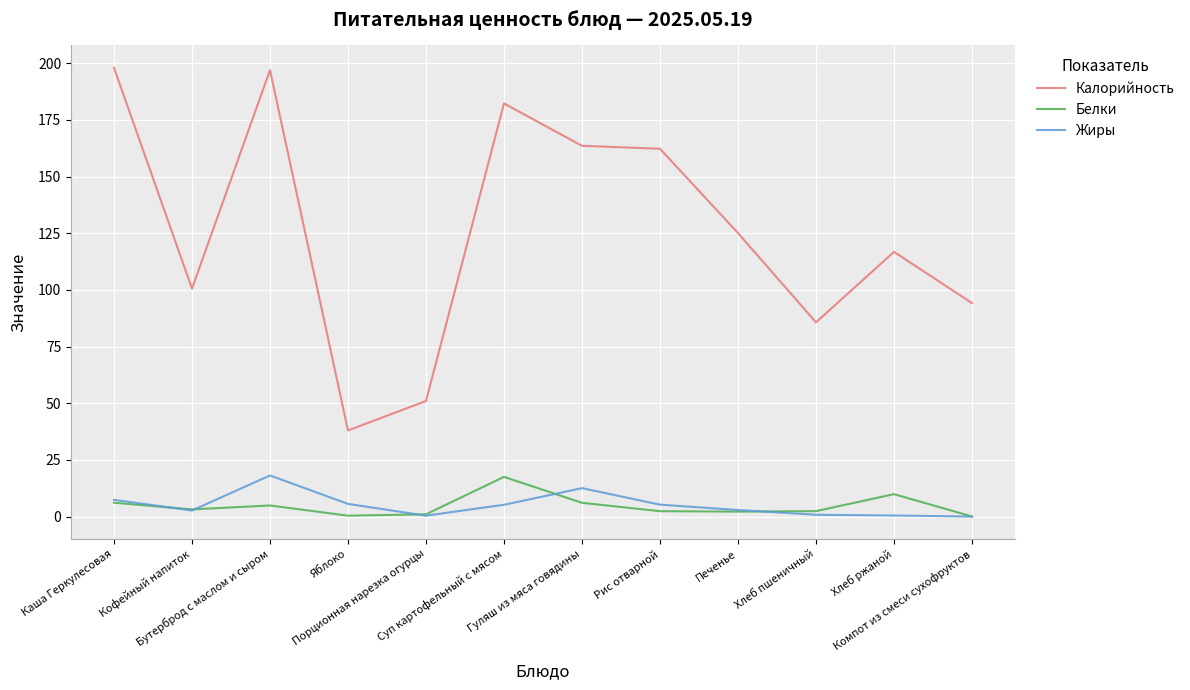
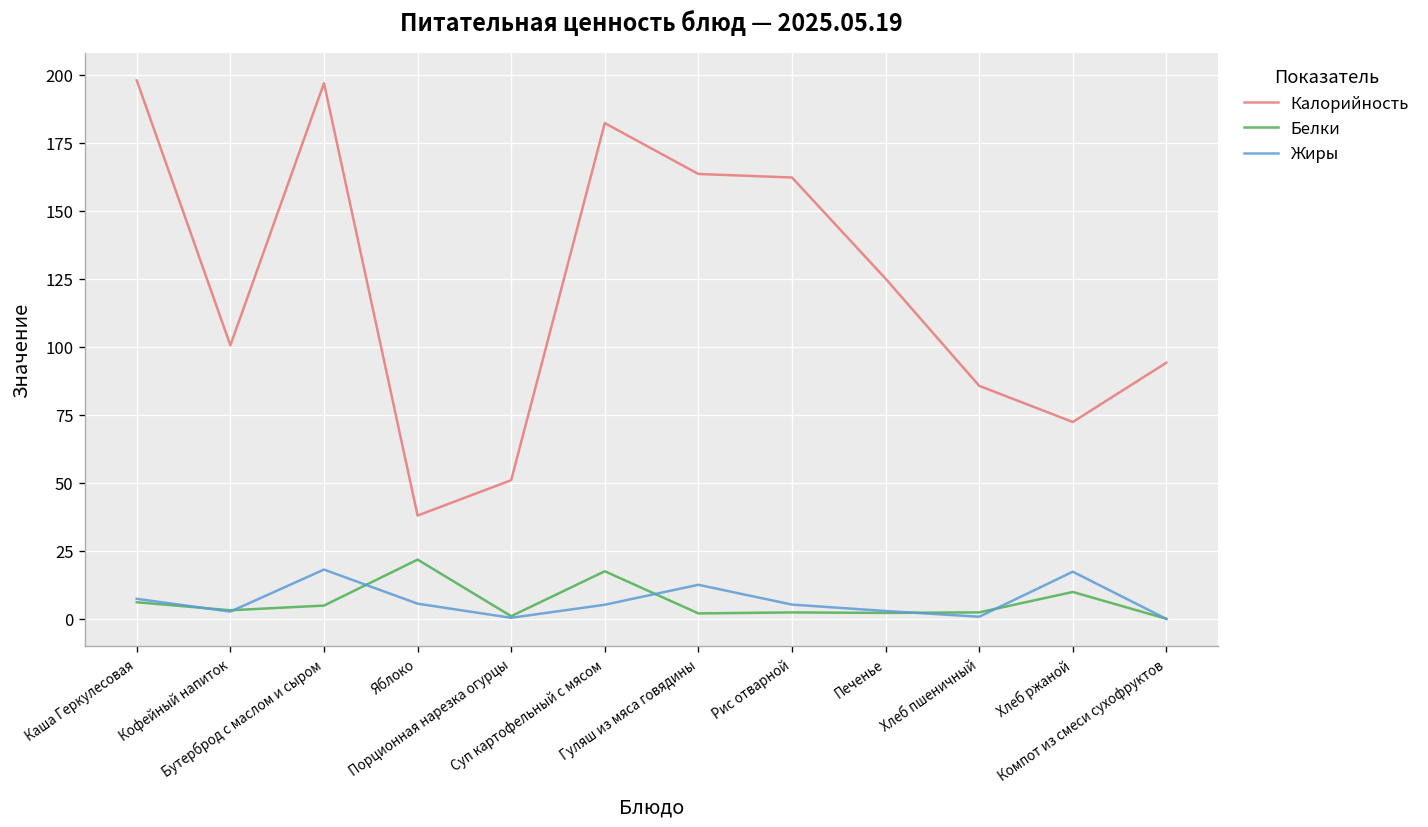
  {
    "Калорийность": {
      "Каша Геркулесовая": 198,
      "Кофейный напиток": 101,
      "Бутерброд с маслом и сыром": 197,
      "Яблоко": 38,
      "Порционная нарезка огурцы": 51,
      "Суп картофельный с мясом": 182,
      "Гуляш из мяса говядины": 164,
      "Рис отварной": 162,
      "Печенье": 125,
      "Хлеб пшеничный": 86,
-     "Хлеб ржаной": 117,
+     "Хлеб ржаной": 72,
      "Компот из смеси сухофруктов": 94
    },
    "Белки": {
      "Каша Геркулесовая": 6,
      "Бутерброд с маслом и сыром": 5,
-     "Яблоко": 0,
+     "Яблоко": 22,
      "Суп картофельный с мясом": 18,
-     "Гуляш из мяса говядины": 6,
+     "Гуляш из мяса говядины": 2,
      "Рис отварной": 2,
      "Хлеб пшеничный": 2,
      "Хлеб ржаной": 10
    },
    "Жиры": {
      "Каша Геркулесовая": 7,
      "Бутерброд с маслом и сыром": 18,
      "Яблоко": 6,
      "Суп картофельный с мясом": 5,
      "Гуляш из мяса говядины": 13,
      "Рис отварной": 5,
      "Хлеб пшеничный": 1,
-     "Хлеб ржаной": 0
+     "Хлеб ржаной": 17
    }
  }
